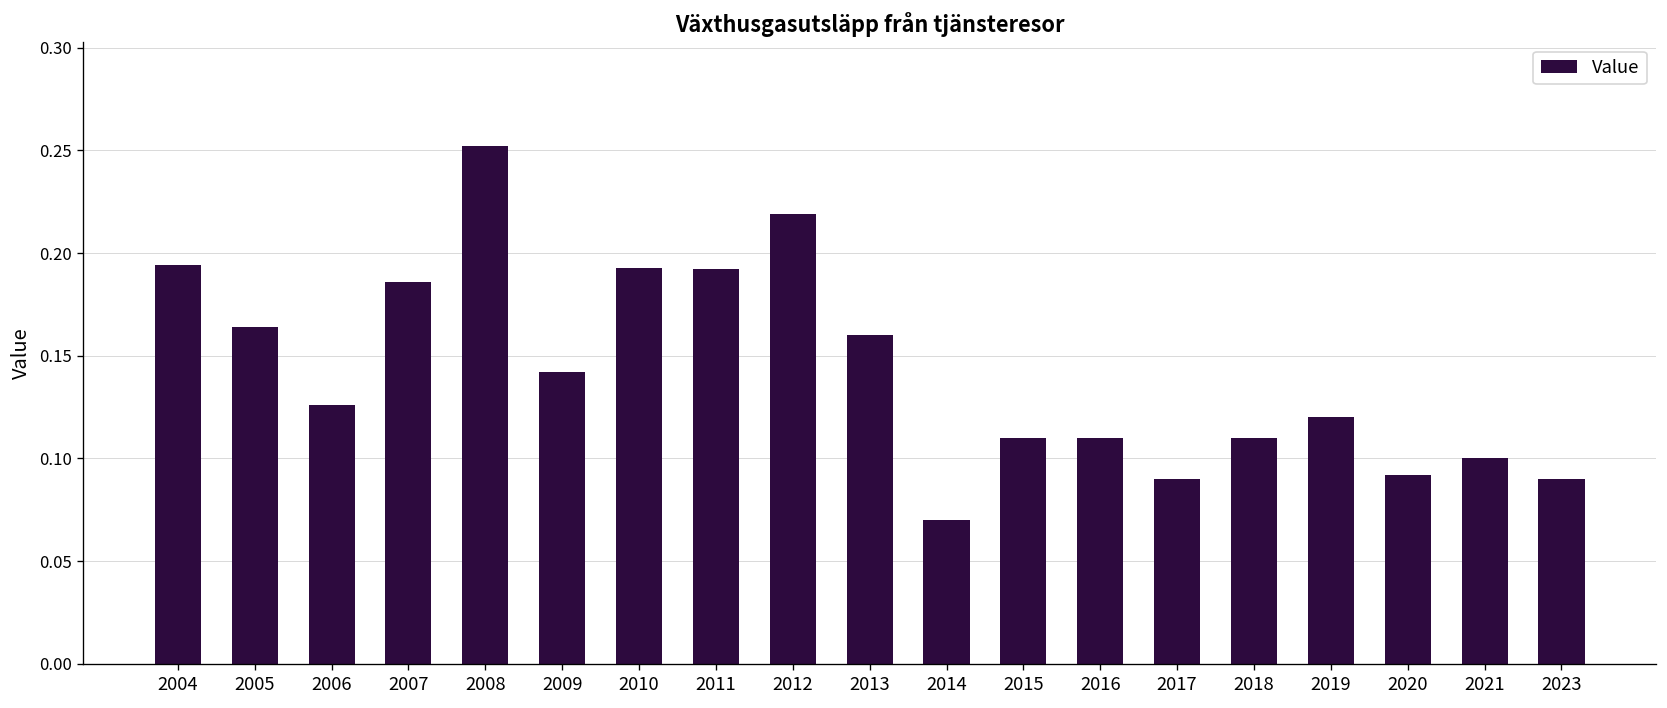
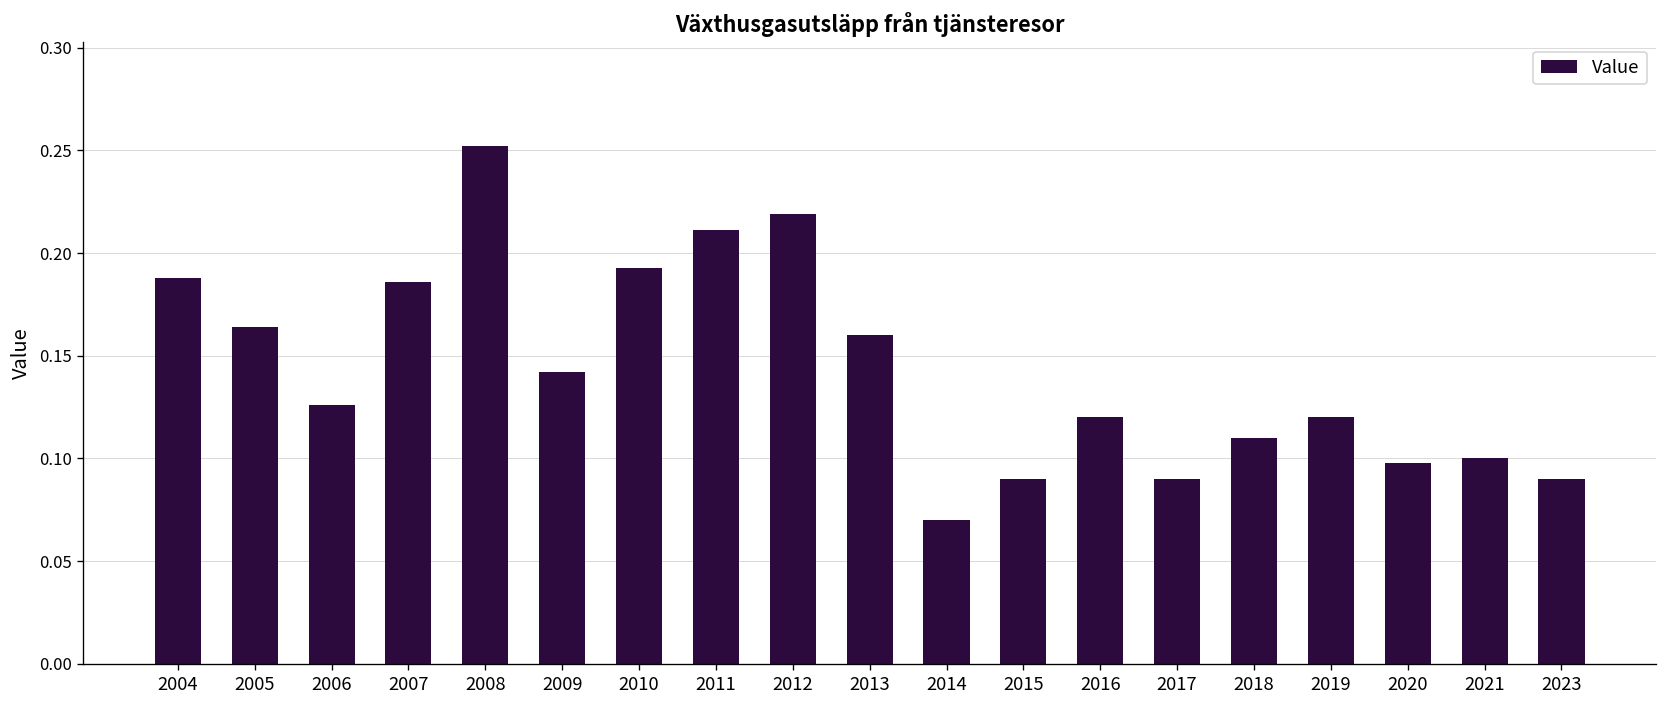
  {
-   "2004": 0.194,
+   "2004": 0.188,
    "2005": 0.164,
    "2006": 0.126,
    "2007": 0.186,
    "2008": 0.252,
    "2009": 0.142,
    "2010": 0.193,
-   "2011": 0.192,
+   "2011": 0.211,
    "2012": 0.219,
    "2013": 0.160,
    "2014": 0.070,
-   "2015": 0.11,
-   "2016": 0.11,
+   "2015": 0.09,
+   "2016": 0.12,
    "2017": 0.090,
    "2018": 0.110,
    "2019": 0.120,
-   "2020": 0.092,
+   "2020": 0.098,
    "2021": 0.100,
    "2023": 0.090
  }
